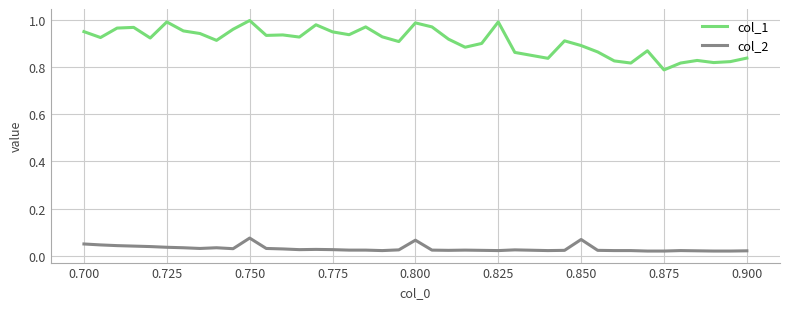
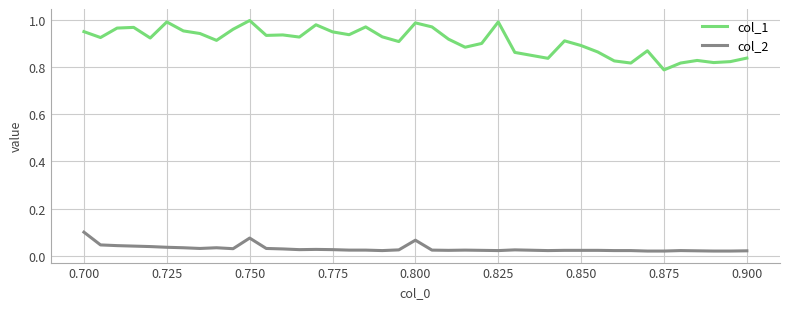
  {
    "col_1": {
      "0.700": 0.95,
      "0.725": 0.99,
      "0.750": 1.00,
      "0.775": 0.95,
      "0.800": 0.99,
      "0.825": 0.99,
      "0.850": 0.89,
      "0.875": 0.79,
      "0.900": 0.84
    },
    "col_2": {
-     "0.700": 0.05,
+     "0.700": 0.10,
      "0.725": 0.04,
      "0.750": 0.08,
      "0.775": 0.03,
      "0.800": 0.07,
      "0.825": 0.02,
-     "0.850": 0.07,
+     "0.850": 0.02,
      "0.875": 0.02,
      "0.900": 0.02
    }
  }
